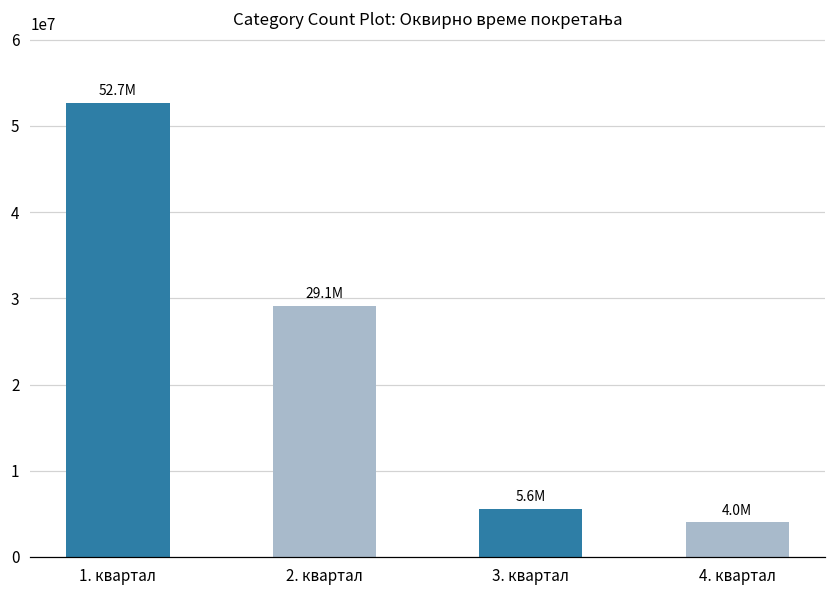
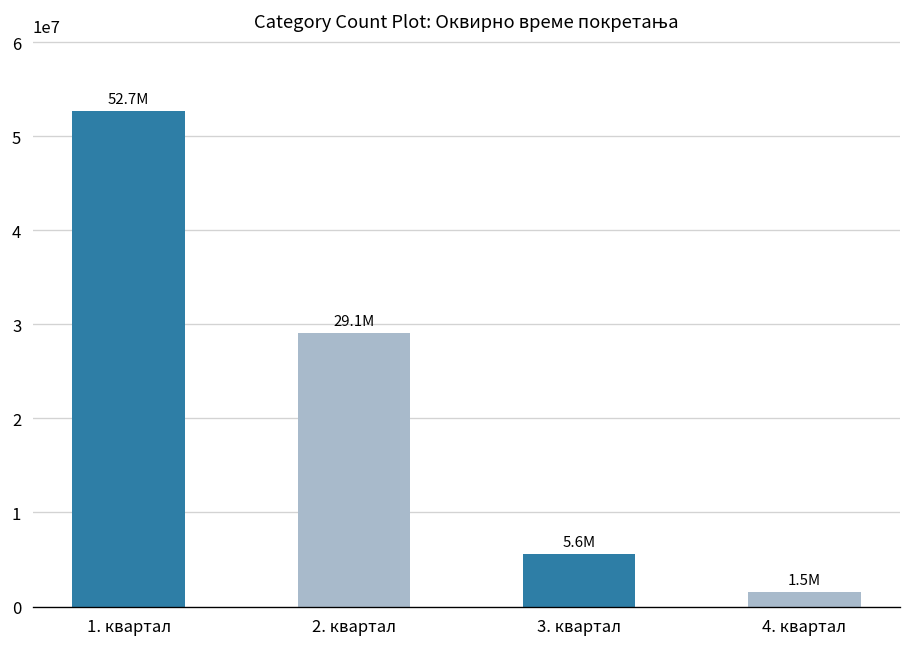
  {
    "1. квартал": "52.7M",
    "2. квартал": "29.1M",
    "3. квартал": "5.6M",
-   "4. квартал": "4.0M"
+   "4. квартал": "1.5M"
  }
